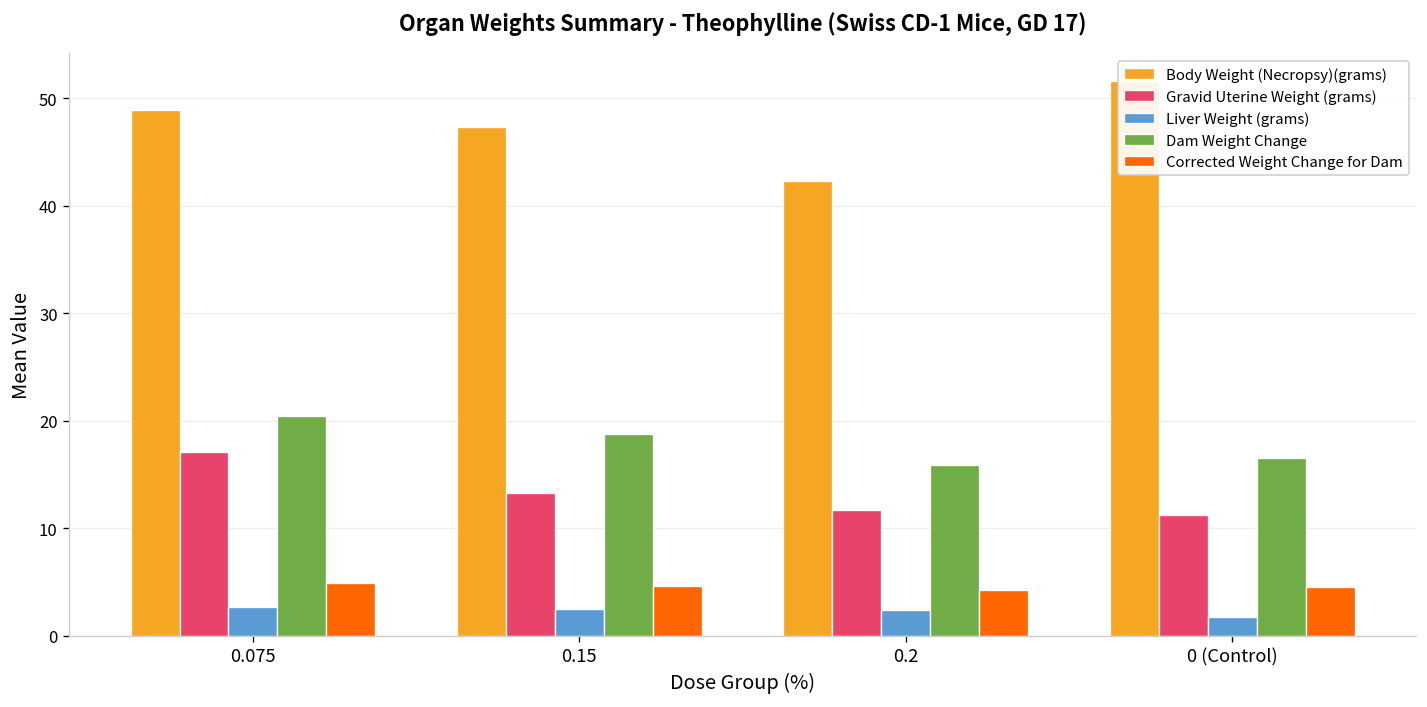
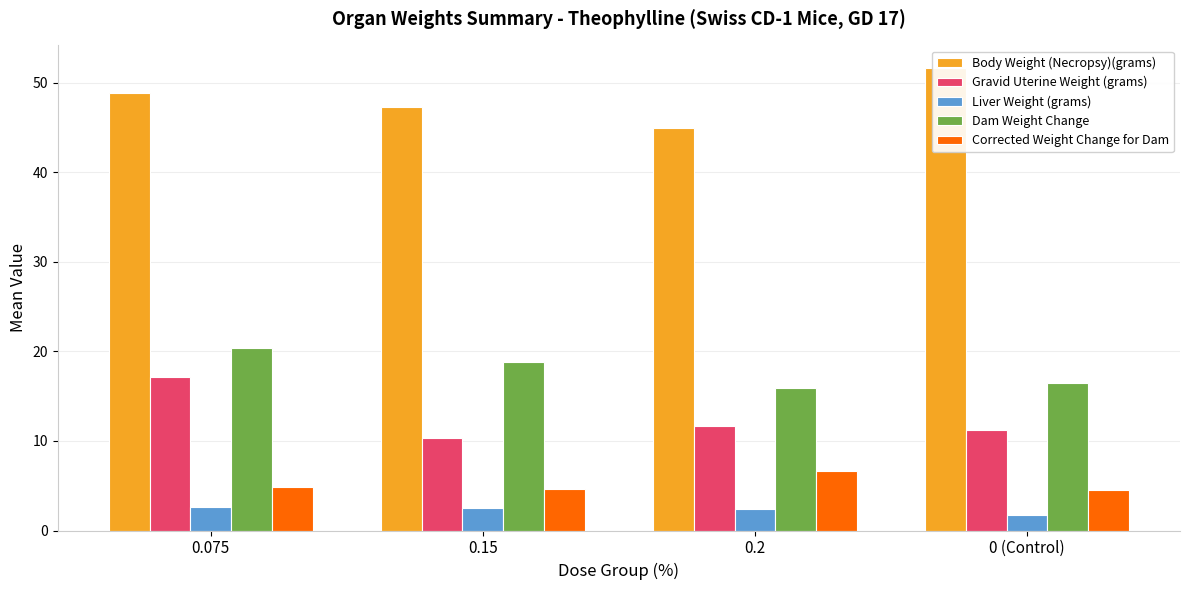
  {
    "Body Weight (Necropsy)(grams)": {
      "0.075": 49,
      "0.15": 47,
-     "0.2": 42
+     "0.2": 45
    },
    "Gravid Uterine Weight (grams)": {
      "0.075": 17,
-     "0.15": 13,
+     "0.15": 10,
      "0.2": 12,
      "0 (Control)": 11
    },
    "Liver Weight (grams)": {
      "0.075": 3,
      "0.15": 3,
      "0.2": 2,
      "0 (Control)": 2
    },
    "Dam Weight Change": {
      "0.075": 20,
      "0.15": 19,
      "0.2": 16,
      "0 (Control)": 17
    },
    "Corrected Weight Change for Dam": {
      "0.075": 5,
      "0.15": 5,
-     "0.2": 4,
+     "0.2": 7,
      "0 (Control)": 5
    }
  }
